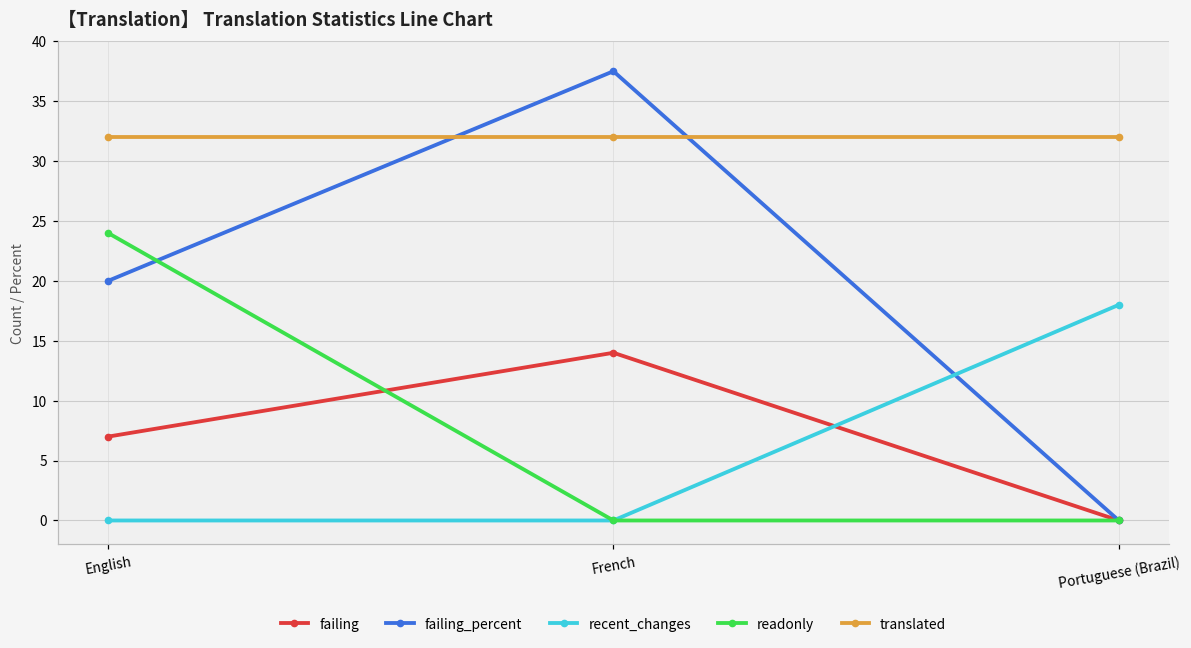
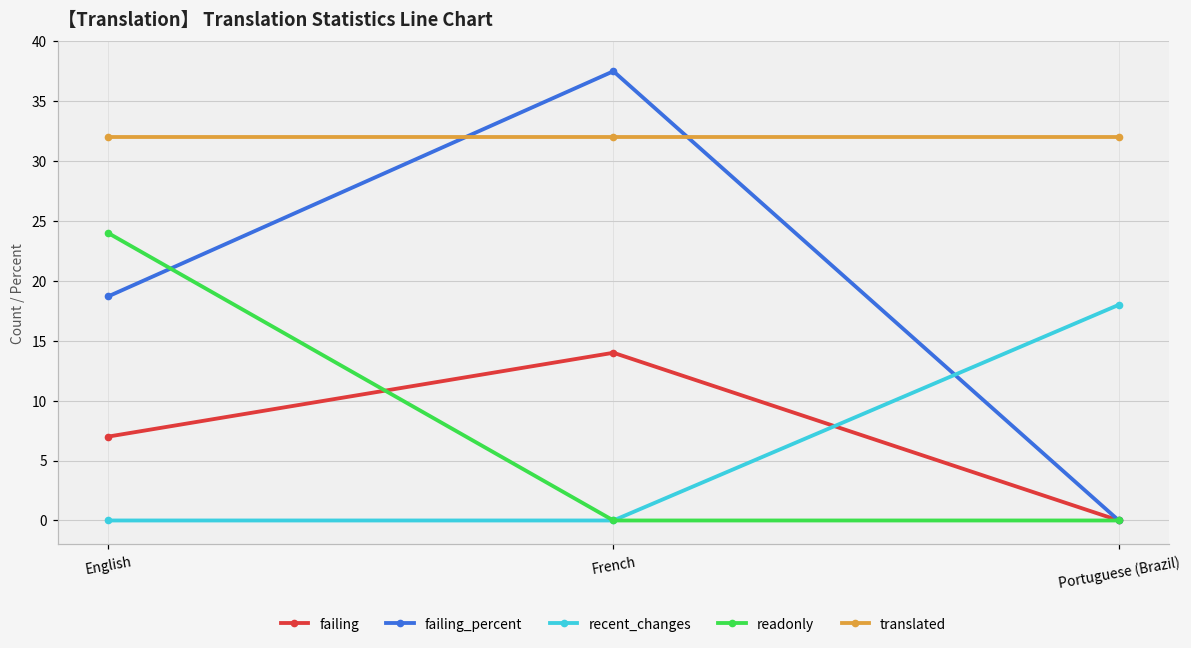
  {
    "failing": {
      "English": 7.0,
      "French": 14.0
    },
    "failing_percent": {
-     "English": 20.0,
+     "English": 18.7,
      "French": 37.5
    },
    "recent_changes": {
      "English": 0.0,
      "Portuguese (Brazil)": 18.0
    },
    "readonly": {
      "English": 24.0
    },
    "translated": {
      "English": 32.0,
      "French": 32.0,
      "Portuguese (Brazil)": 32.0
    }
  }
